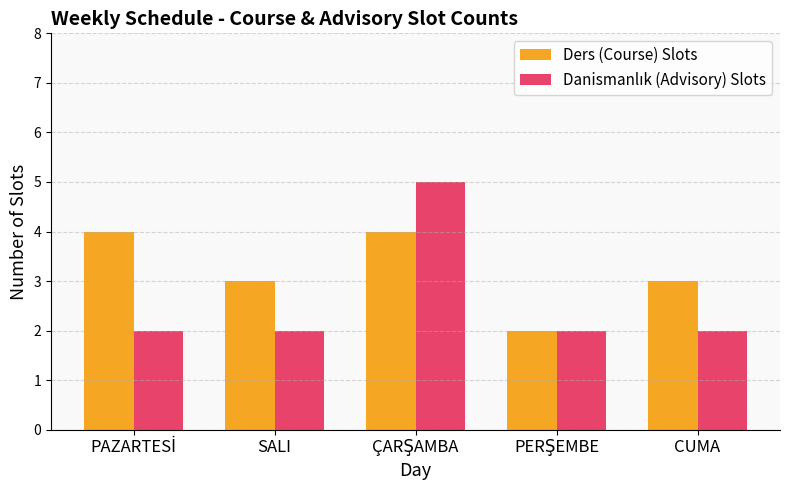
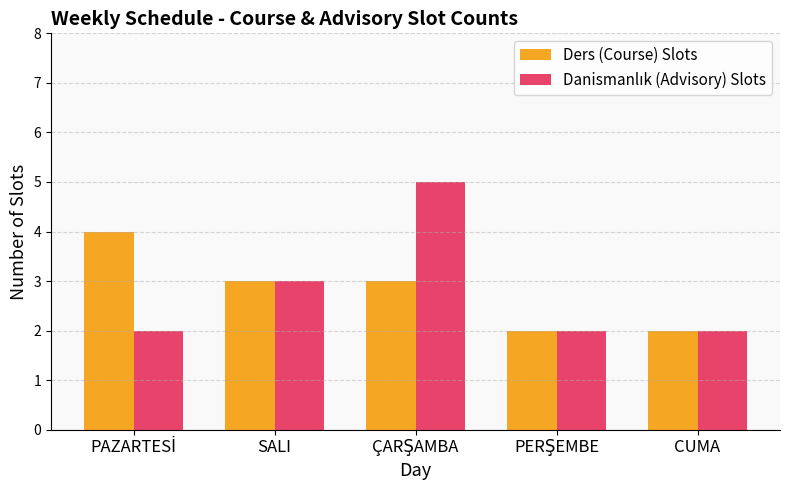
  {
    "Ders (Course) Slots": {
      "PAZARTESİ": 4,
      "SALI": 3,
-     "ÇARŞAMBA": 4,
+     "ÇARŞAMBA": 3,
      "PERŞEMBE": 2,
-     "CUMA": 3
+     "CUMA": 2
    },
    "Danismanlık (Advisory) Slots": {
      "PAZARTESİ": 2,
-     "SALI": 2,
+     "SALI": 3,
      "ÇARŞAMBA": 5,
      "PERŞEMBE": 2,
      "CUMA": 2
    }
  }
